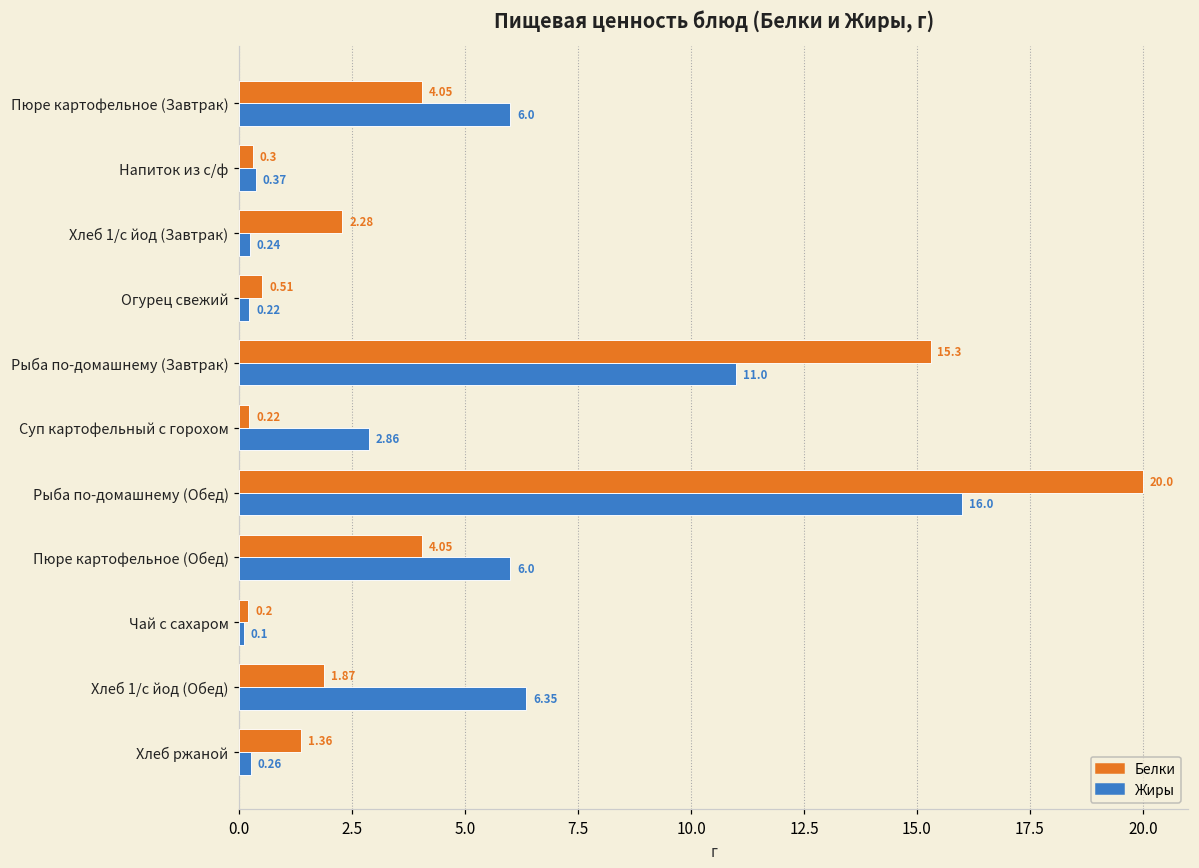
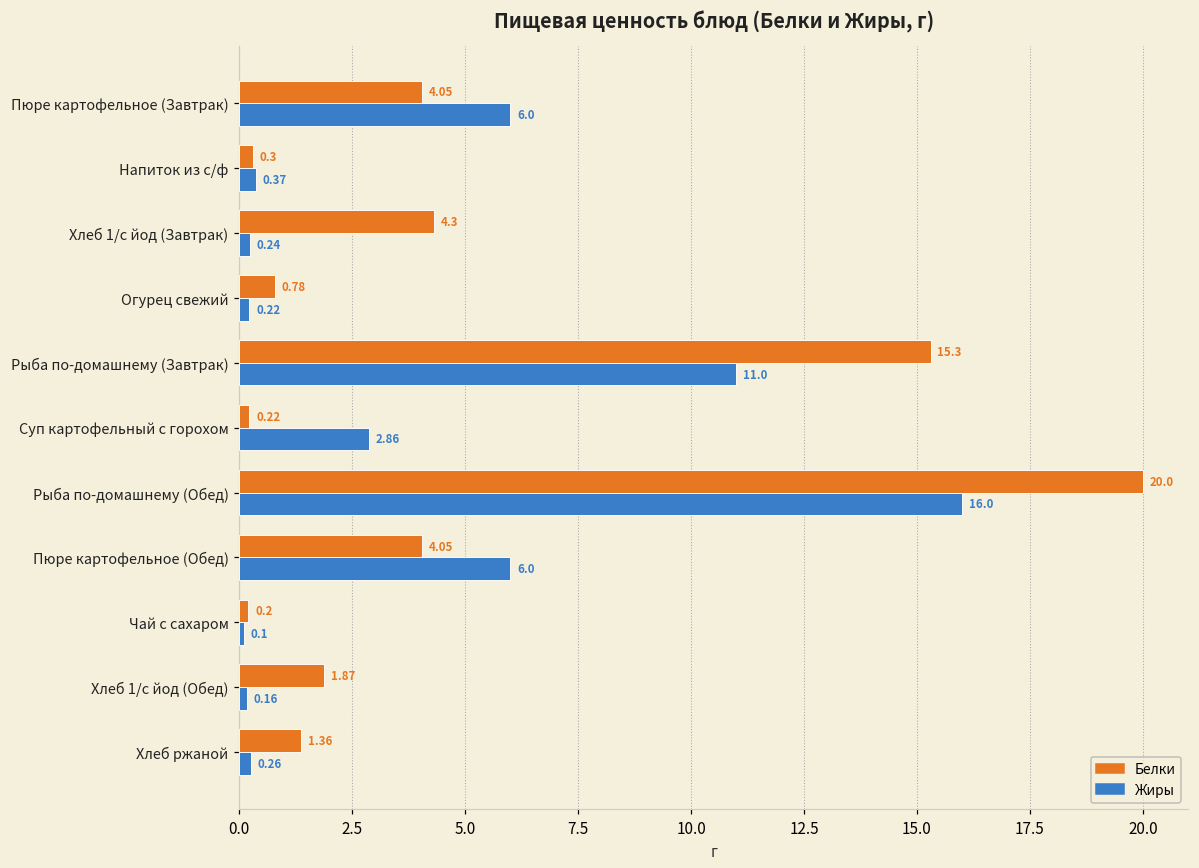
  {
    "Белки": {
      "Пюре картофельное (Завтрак)": 4.05,
      "Напиток из с/ф": 0.3,
-     "Хлеб 1/с йод (Завтрак)": 2.28,
-     "Огурец свежий": 0.51,
+     "Хлеб 1/с йод (Завтрак)": 4.3,
+     "Огурец свежий": 0.78,
      "Рыба по-домашнему (Завтрак)": 15.3,
      "Суп картофельный с горохом": 0.22,
      "Рыба по-домашнему (Обед)": 20.0,
      "Пюре картофельное (Обед)": 4.05,
      "Чай с сахаром": 0.2,
      "Хлеб 1/с йод (Обед)": 1.87,
      "Хлеб ржаной": 1.36
    },
    "Жиры": {
      "Пюре картофельное (Завтрак)": 6.0,
      "Напиток из с/ф": 0.37,
      "Хлеб 1/с йод (Завтрак)": 0.24,
      "Огурец свежий": 0.22,
      "Рыба по-домашнему (Завтрак)": 11.0,
      "Суп картофельный с горохом": 2.86,
      "Рыба по-домашнему (Обед)": 16.0,
      "Пюре картофельное (Обед)": 6.0,
      "Чай с сахаром": 0.1,
-     "Хлеб 1/с йод (Обед)": 6.35,
+     "Хлеб 1/с йод (Обед)": 0.16,
      "Хлеб ржаной": 0.26
    }
  }
